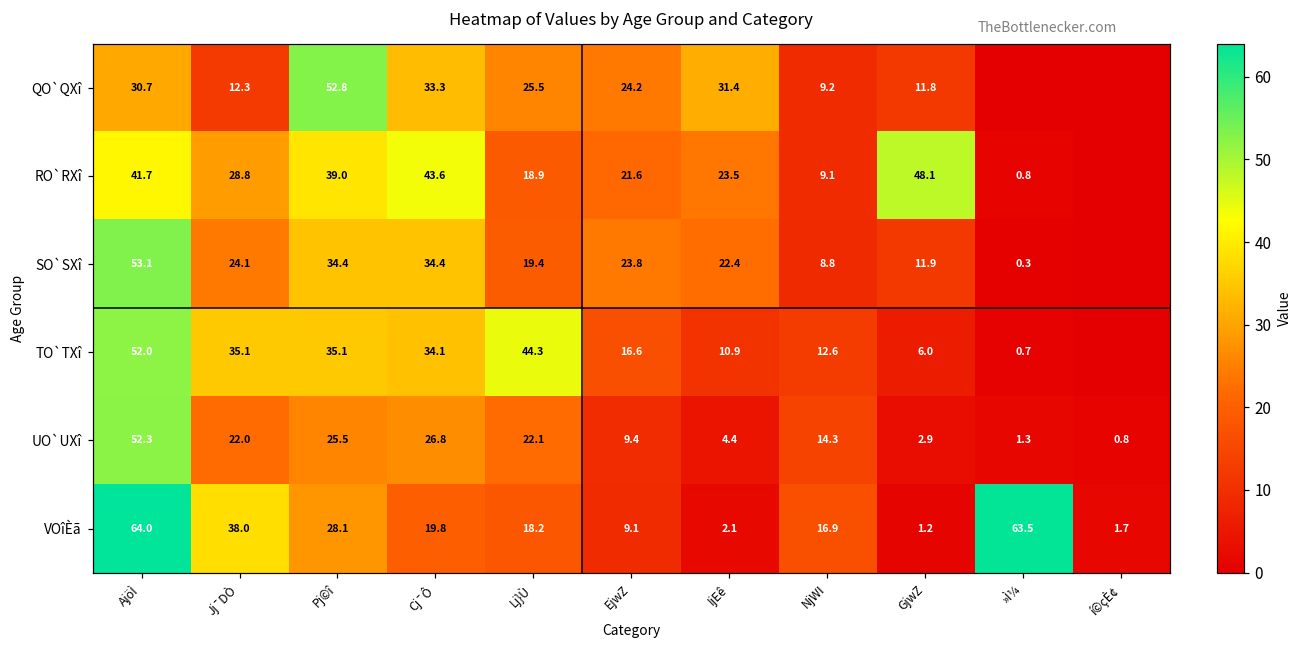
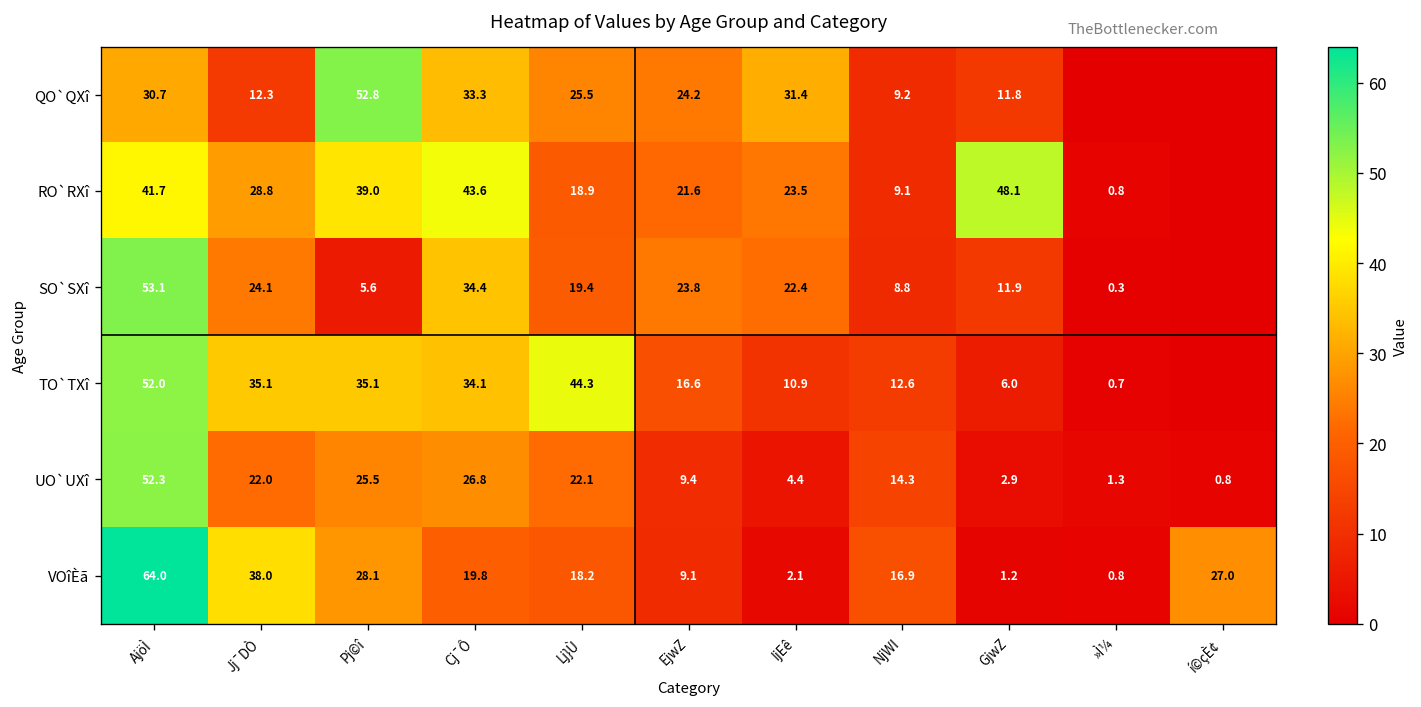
  {
    "QO`QXî": {
      "AjöÌ": 30.7,
      "Jj¯DÒ": 12.3,
      "Pj©î": 52.8,
      "Cj¯Ô": 33.3,
      "Lj}Ù": 25.5,
      "EjwZ": 24.2,
      "IjEê": 31.4,
      "NjWI": 9.2,
      "GjwZ": 11.8
    },
    "RO`RXî": {
      "AjöÌ": 41.7,
      "Jj¯DÒ": 28.8,
      "Pj©î": 39.0,
      "Cj¯Ô": 43.6,
      "Lj}Ù": 18.9,
      "EjwZ": 21.6,
      "IjEê": 23.5,
      "NjWI": 9.1,
      "GjwZ": 48.1,
      "»Ì¼": 0.8
    },
    "SO`SXî": {
      "AjöÌ": 53.1,
      "Jj¯DÒ": 24.1,
-     "Pj©î": 34.4,
+     "Pj©î": 5.6,
      "Cj¯Ô": 34.4,
      "Lj}Ù": 19.4,
      "EjwZ": 23.8,
      "IjEê": 22.4,
      "NjWI": 8.8,
      "GjwZ": 11.9,
      "»Ì¼": 0.3
    },
    "TO`TXî": {
      "AjöÌ": 52.0,
      "Jj¯DÒ": 35.1,
      "Pj©î": 35.1,
      "Cj¯Ô": 34.1,
      "Lj}Ù": 44.3,
      "EjwZ": 16.6,
      "IjEê": 10.9,
      "NjWI": 12.6,
      "GjwZ": 6.0,
      "»Ì¼": 0.7
    },
    "UO`UXî": {
      "AjöÌ": 52.3,
      "Jj¯DÒ": 22.0,
      "Pj©î": 25.5,
      "Cj¯Ô": 26.8,
      "Lj}Ù": 22.1,
      "EjwZ": 9.4,
      "IjEê": 4.4,
      "NjWI": 14.3,
      "GjwZ": 2.9,
      "»Ì¼": 1.3,
      "í©çÈ¢": 0.8
    },
    "VOîÈã": {
      "AjöÌ": 64.0,
      "Jj¯DÒ": 38.0,
      "Pj©î": 28.1,
      "Cj¯Ô": 19.8,
      "Lj}Ù": 18.2,
      "EjwZ": 9.1,
      "IjEê": 2.1,
      "NjWI": 16.9,
      "GjwZ": 1.2,
-     "»Ì¼": 63.5,
-     "í©çÈ¢": 1.7
+     "»Ì¼": 0.8,
+     "í©çÈ¢": 27.0
    }
  }
